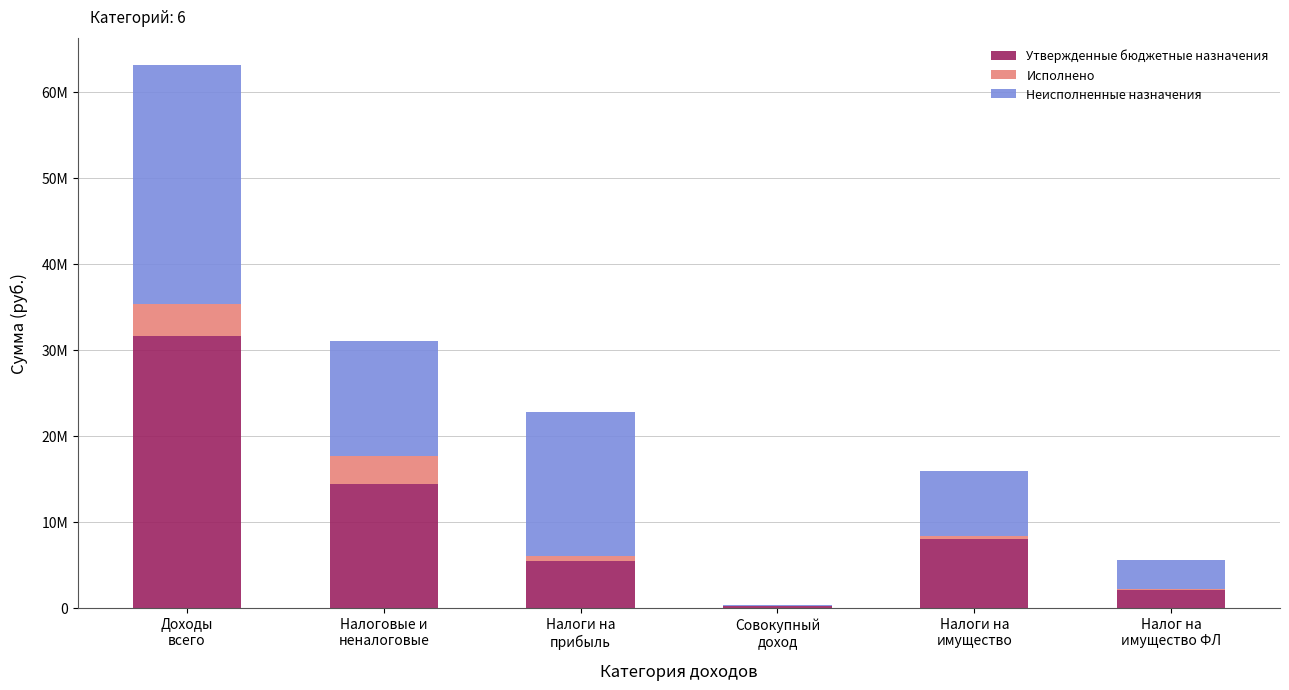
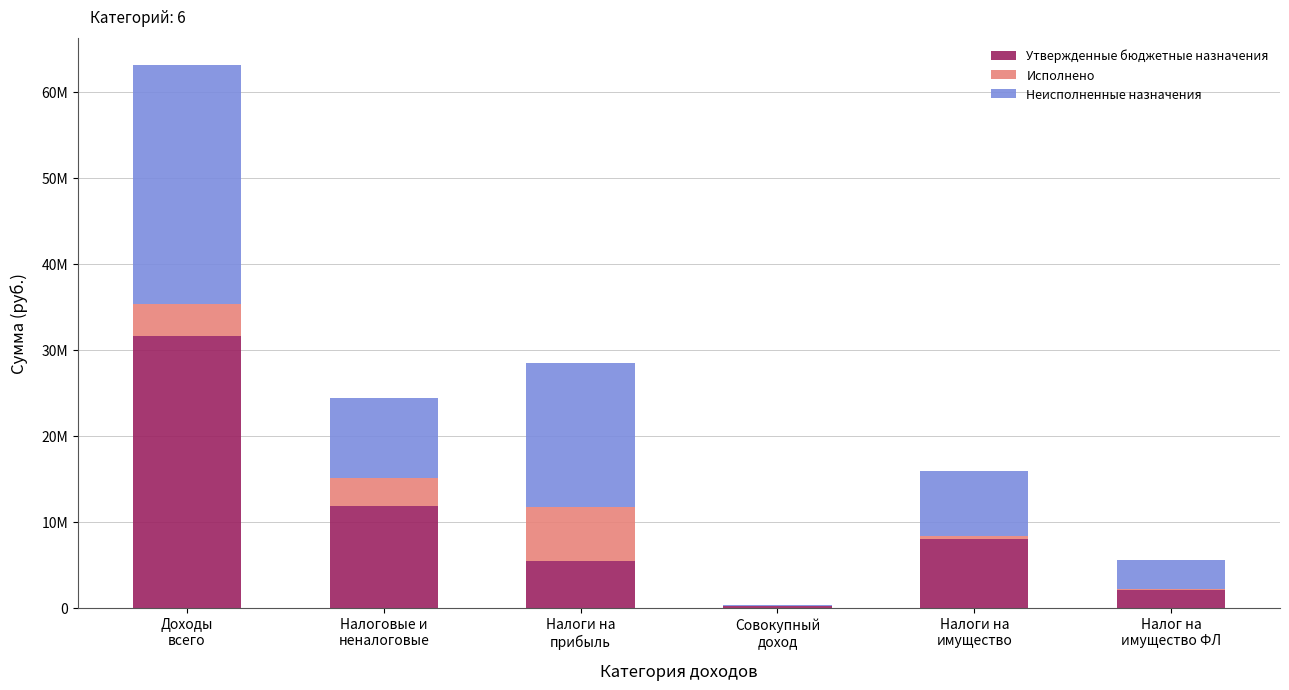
  {
    "Утвержденные бюджетные назначения": {
      "Доходы всего": 32000000,
-     "Налоговые и неналоговые": 14000000,
+     "Налоговые и неналоговые": 12000000,
      "Налоги на прибыль": 5000000,
      "Налоги на имущество": 8000000,
      "Налог на имущество ФЛ": 2000000
    },
    "Исполнено": {
      "Доходы всего": 4000000,
      "Налоговые и неналоговые": 3000000,
-     "Налоги на прибыль": 1000000,
+     "Налоги на прибыль": 6000000,
      "Налоги на имущество": 0
    },
    "Неисполненные назначения": {
      "Доходы всего": 28000000,
-     "Налоговые и неналоговые": 13000000,
+     "Налоговые и неналоговые": 9000000,
      "Налоги на прибыль": 17000000,
      "Налоги на имущество": 8000000,
      "Налог на имущество ФЛ": 3000000
    }
  }
